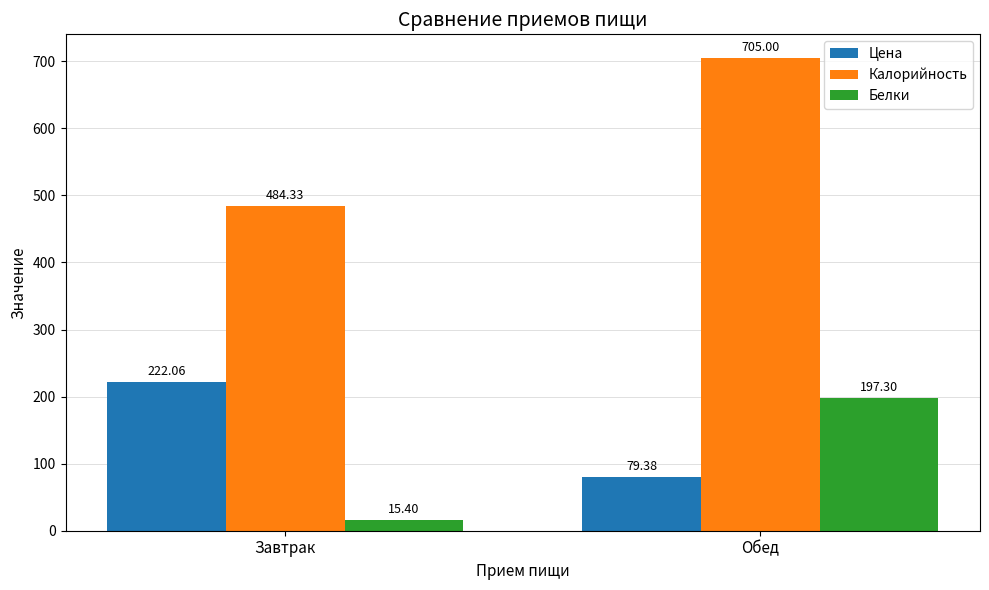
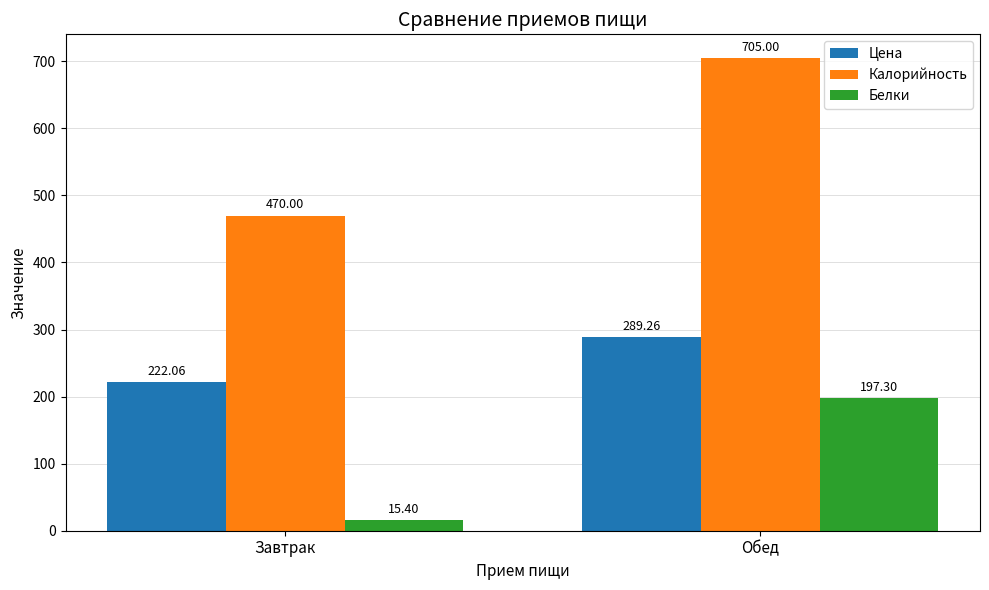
  {
    "Цена": {
      "Завтрак": 222.06,
-     "Обед": 79.38
+     "Обед": 289.26
    },
    "Калорийность": {
-     "Завтрак": 484.33,
+     "Завтрак": 470.00,
      "Обед": 705.00
    },
    "Белки": {
      "Завтрак": 15.40,
      "Обед": 197.30
    }
  }
